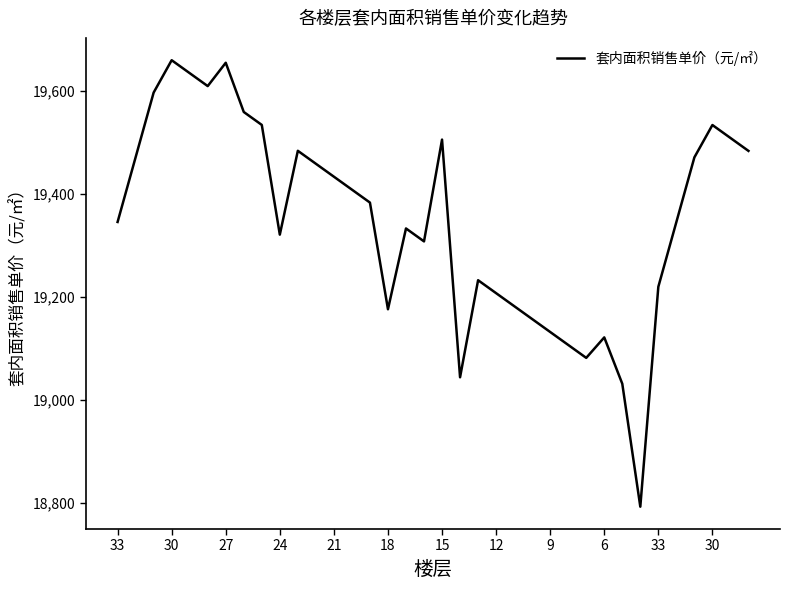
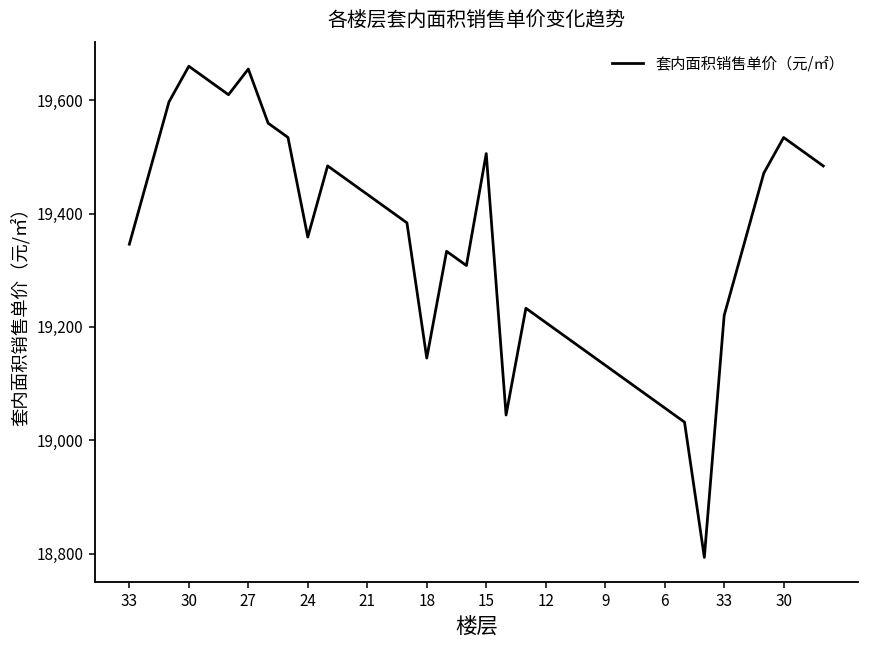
  {
    "27": "19,660",
-   "24": "19,320",
+   "24": "19,360",
    "21": "19,430",
-   "18": "19,180",
+   "18": "19,150",
    "15": "19,510",
    "12": "19,210",
    "9": "19,130",
-   "6": "19,120"
+   "6": "19,060"
  }
